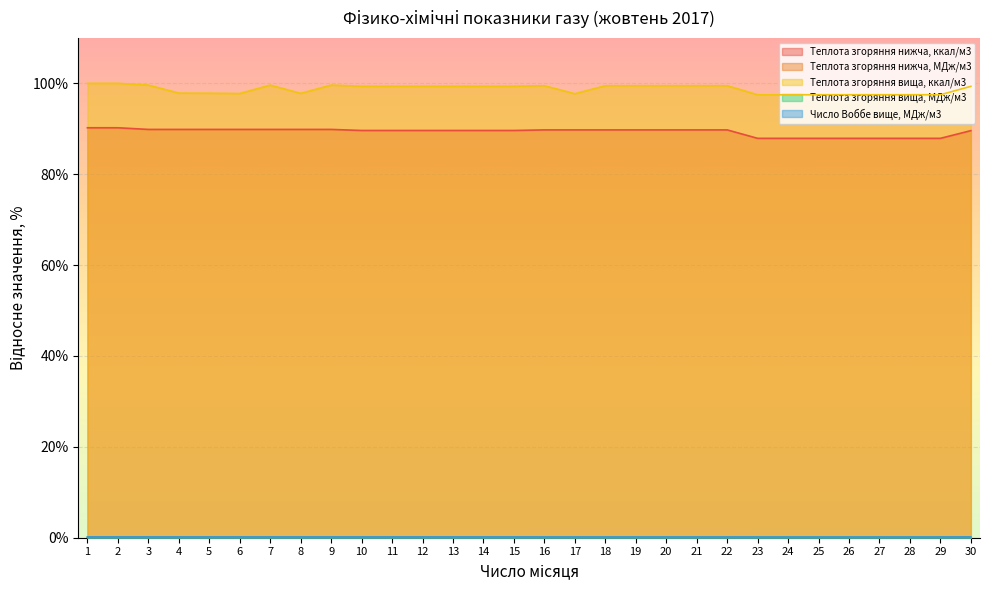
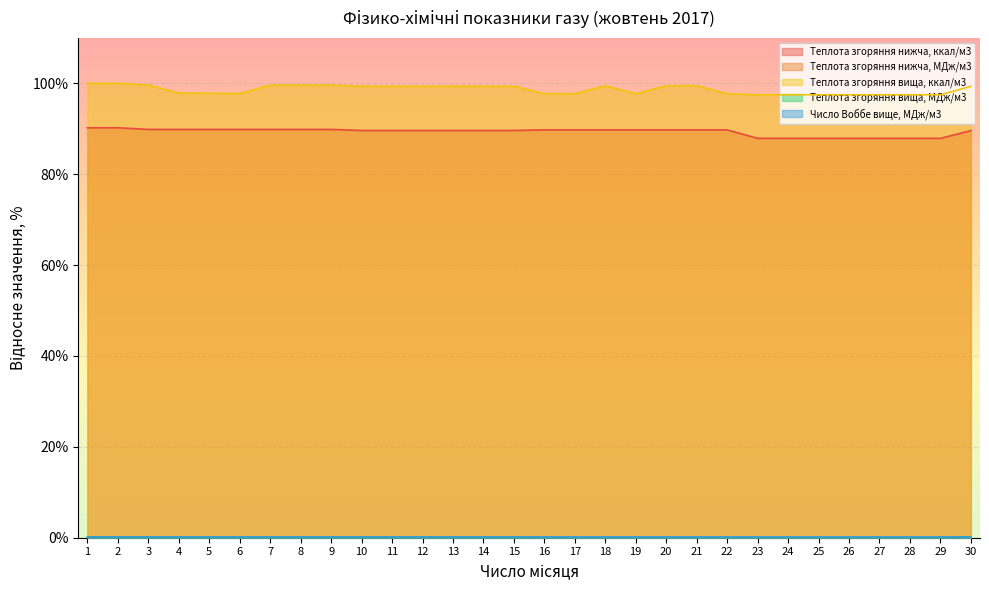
  {
    "Теплота згоряння нижча, ккал/м3": {
      "1": "90%",
      "2": "90%",
      "3": "90%",
      "4": "90%",
      "5": "90%",
      "6": "90%",
      "7": "90%",
      "8": "90%",
      "9": "90%",
      "10": "90%",
      "11": "90%",
      "12": "90%",
      "13": "90%",
      "14": "90%",
      "15": "90%",
      "16": "90%",
      "17": "90%",
      "18": "90%",
      "19": "90%",
      "20": "90%",
      "21": "90%",
      "22": "90%",
      "23": "88%",
      "24": "88%",
      "25": "88%",
      "26": "88%",
      "27": "88%",
      "28": "88%",
      "29": "88%",
      "30": "90%"
    },
    "Теплота згоряння вища, ккал/м3": {
      "1": "100%",
      "2": "100%",
      "3": "100%",
      "4": "98%",
      "5": "98%",
      "6": "98%",
      "7": "100%",
-     "8": "98%",
+     "8": "100%",
      "9": "100%",
      "10": "99%",
      "11": "99%",
      "12": "99%",
      "13": "99%",
      "14": "99%",
      "15": "99%",
-     "16": "99%",
+     "16": "98%",
      "17": "98%",
      "18": "99%",
-     "19": "99%",
+     "19": "98%",
      "20": "99%",
      "21": "99%",
-     "22": "99%",
+     "22": "98%",
      "23": "97%"
    }
  }
